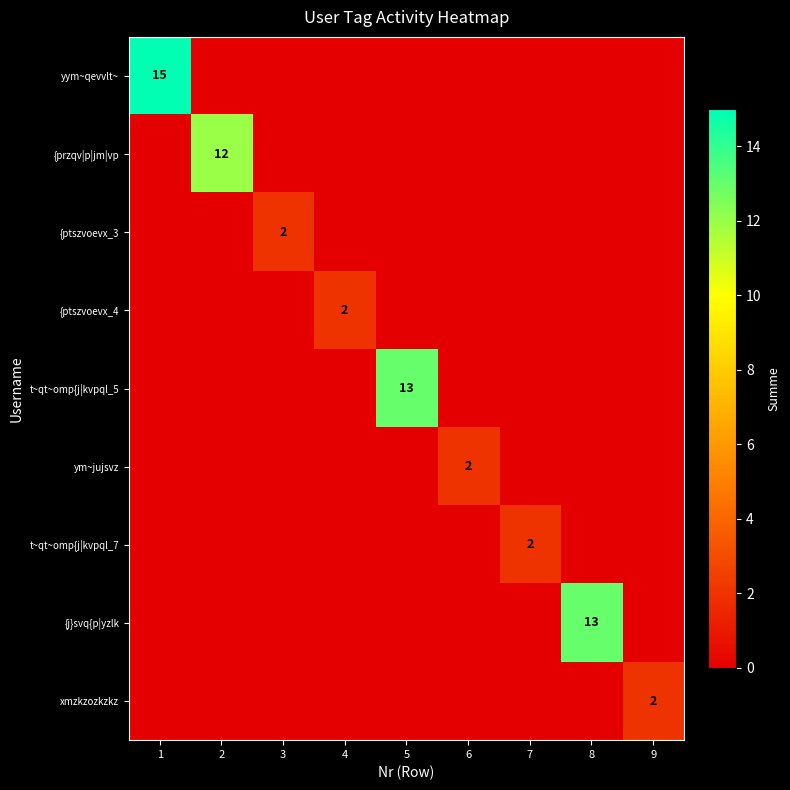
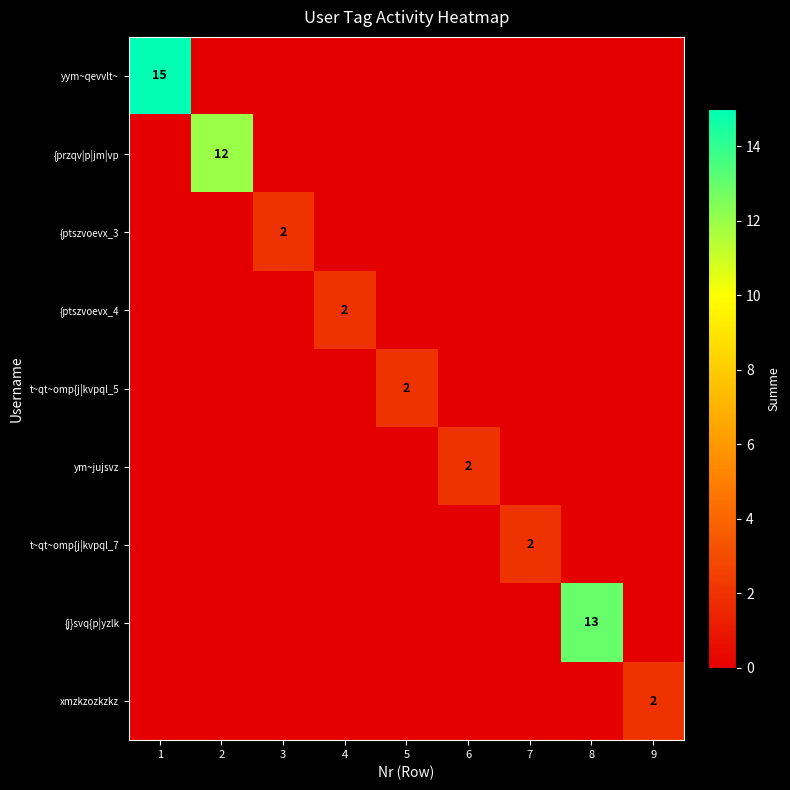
  {
    "yym~qevvlt~": {
      "1": 15
    },
    "{przqv|p|jm|vp": {
      "2": 12
    },
    "{ptszvoevx_3": {
      "3": 2
    },
    "{ptszvoevx_4": {
      "4": 2
    },
    "t~qt~omp{j|kvpql_5": {
-     "5": 13
+     "5": 2
    },
    "ym~jujsvz": {
      "6": 2
    },
    "t~qt~omp{j|kvpql_7": {
      "7": 2
    },
    "{j}svq{p|yzlk": {
      "8": 13
    },
    "xmzkzozkzkz": {
      "9": 2
    }
  }
